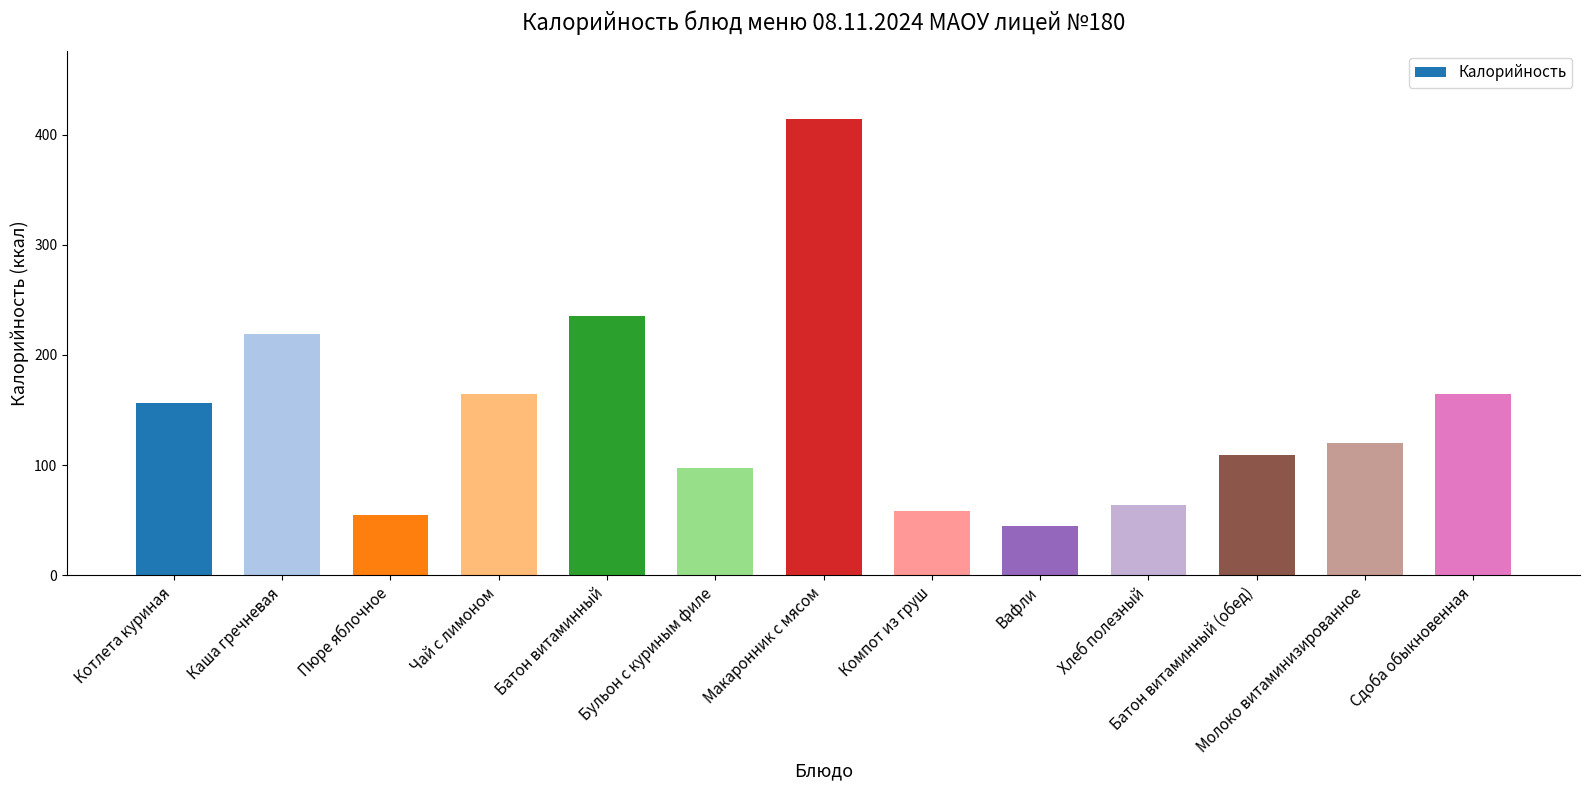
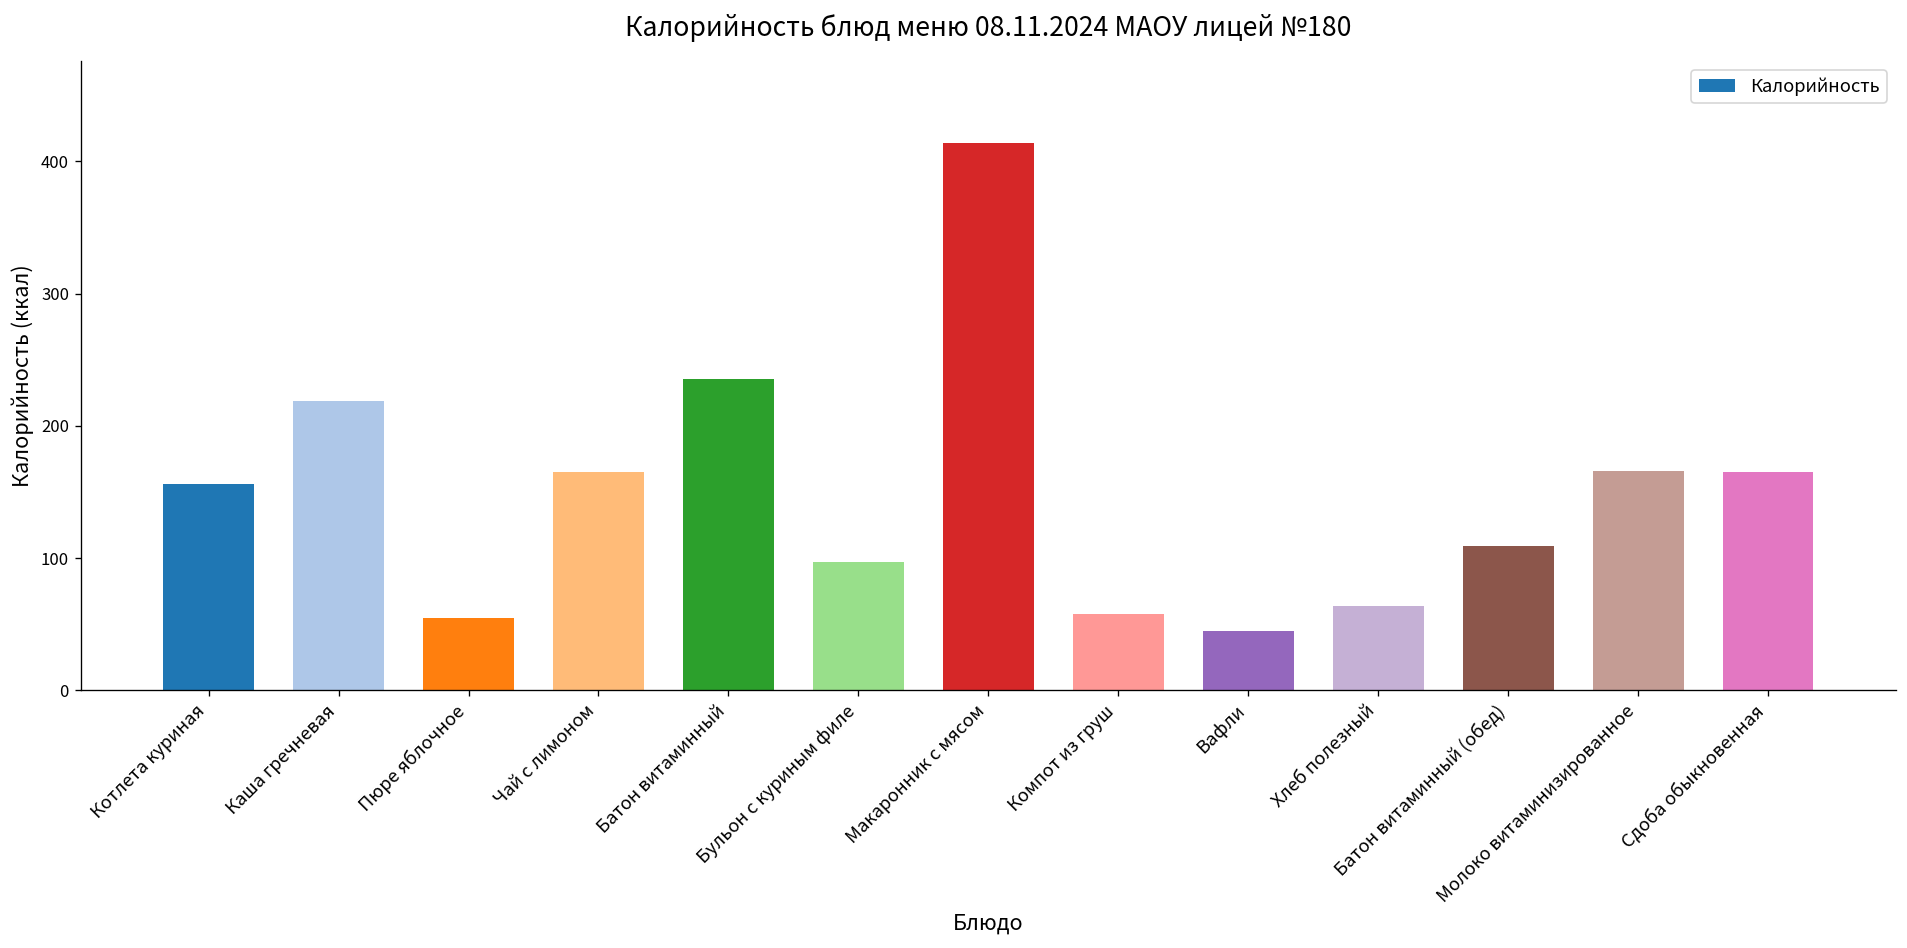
  {
    "Котлета куриная": 156,
    "Каша гречневая": 219,
    "Пюре яблочное": 55,
    "Чай с лимоном": 165,
    "Батон витаминный": 235,
    "Бульон с куриным филе": 97,
    "Макаронник с мясом": 414,
    "Компот из груш": 58,
    "Вафли": 45,
    "Хлеб полезный": 64,
    "Батон витаминный (обед)": 109,
-   "Молоко витаминизированное": 120,
+   "Молоко витаминизированное": 166,
    "Сдоба обыкновенная": 165
  }
